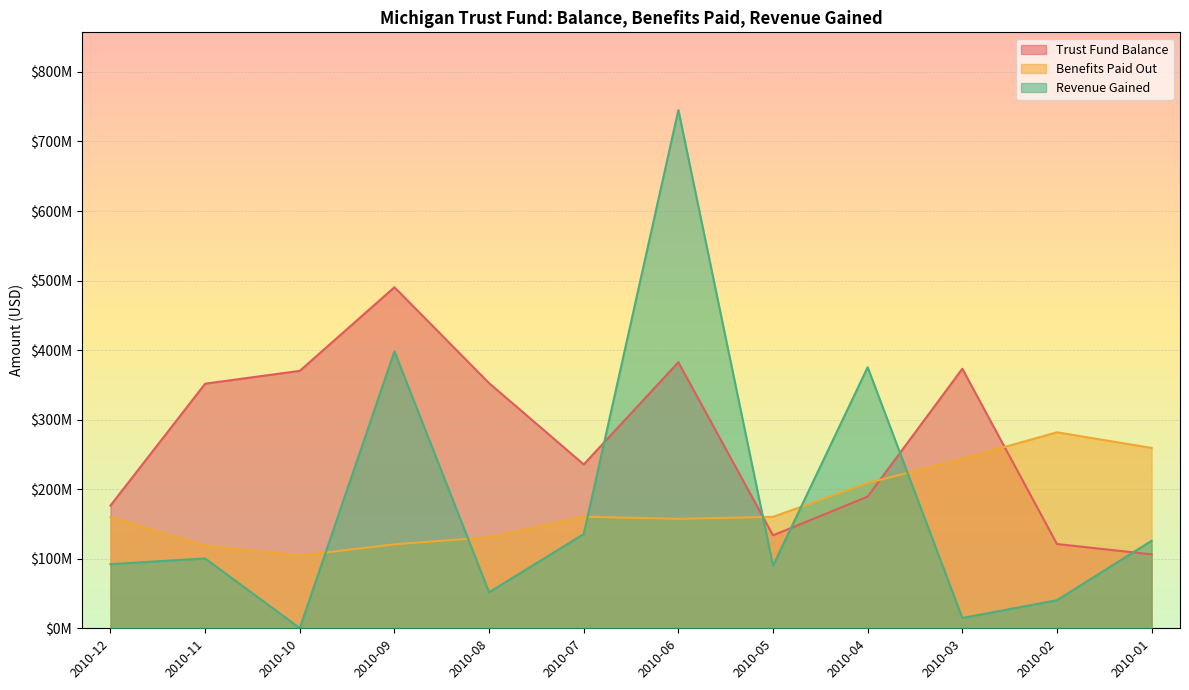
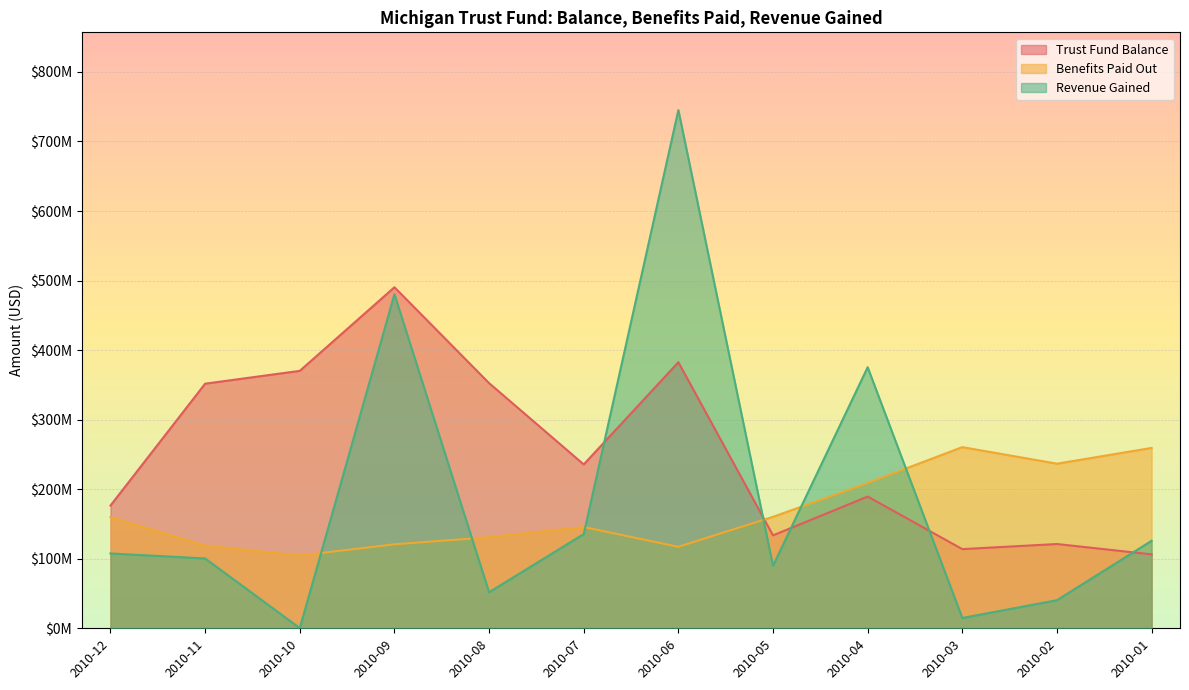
  {
    "Trust Fund Balance": {
      "2010-12": "$180000000",
      "2010-11": "$350000000",
      "2010-10": "$370000000",
      "2010-09": "$490000000",
      "2010-08": "$350000000",
      "2010-07": "$240000000",
      "2010-06": "$380000000",
      "2010-05": "$130000000",
      "2010-04": "$190000000",
-     "2010-03": "$370000000",
+     "2010-03": "$110000000",
      "2010-02": "$120000000",
      "2010-01": "$110000000"
    },
    "Benefits Paid Out": {
      "2010-12": "$160000000",
      "2010-11": "$120000000",
      "2010-10": "$100000000",
      "2010-09": "$120000000",
      "2010-08": "$130000000",
-     "2010-07": "$160000000",
-     "2010-06": "$160000000",
+     "2010-07": "$150000000",
+     "2010-06": "$120000000",
      "2010-05": "$160000000",
      "2010-04": "$210000000",
-     "2010-03": "$240000000",
-     "2010-02": "$280000000",
+     "2010-03": "$260000000",
+     "2010-02": "$240000000",
      "2010-01": "$260000000"
    },
    "Revenue Gained": {
-     "2010-12": "$90000000",
+     "2010-12": "$110000000",
      "2010-11": "$100000000",
      "2010-10": "$0",
-     "2010-09": "$400000000",
+     "2010-09": "$480000000",
      "2010-08": "$50000000",
      "2010-07": "$140000000",
      "2010-06": "$750000000",
      "2010-05": "$90000000",
      "2010-04": "$380000000",
      "2010-03": "$10000000",
      "2010-02": "$40000000",
      "2010-01": "$130000000"
    }
  }
